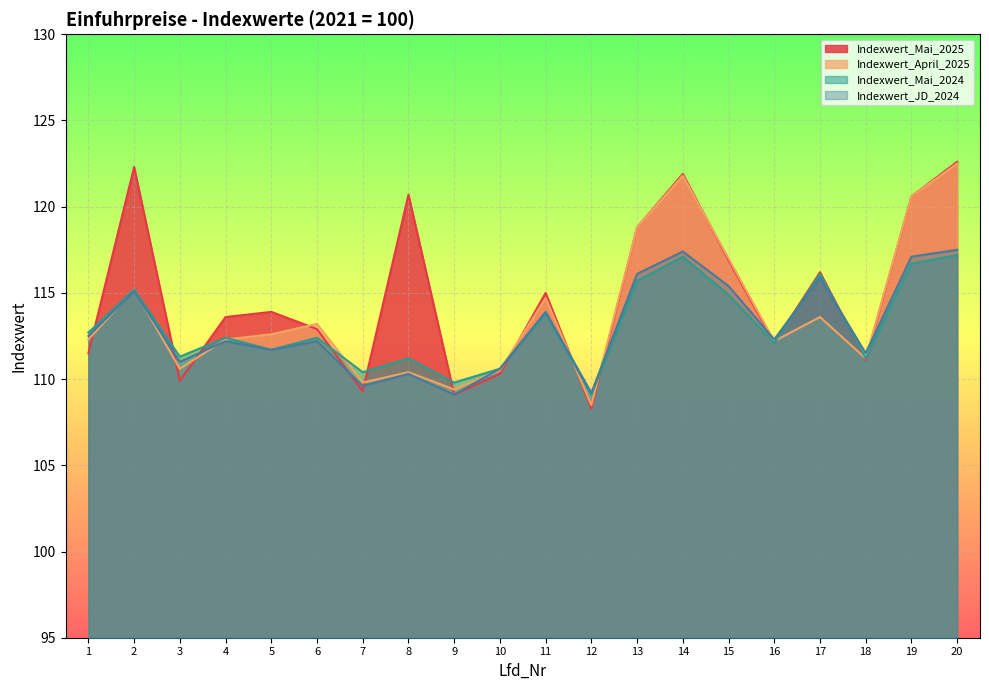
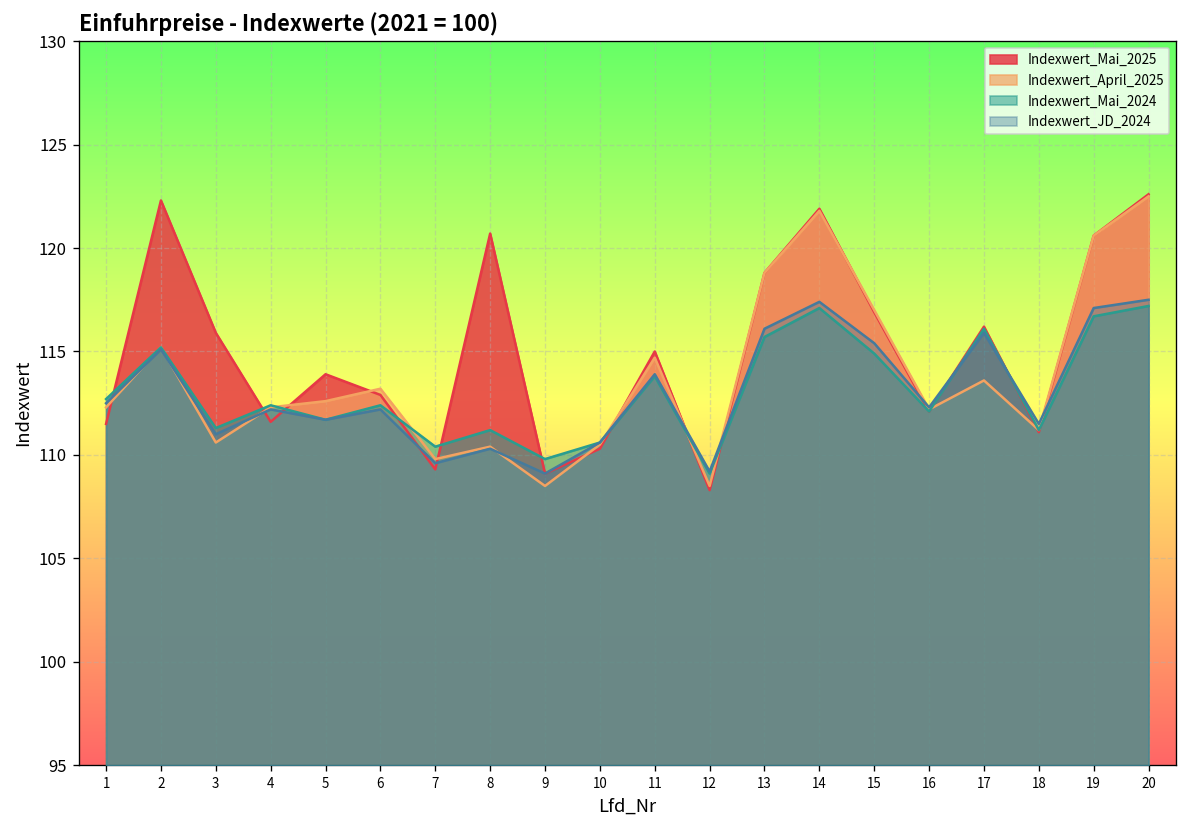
  {
    "Indexwert_Mai_2025": {
      "1": 111.5,
      "2": 122.3,
-     "3": 109.9,
-     "4": 113.6,
+     "3": 115.9,
+     "4": 111.6,
      "5": 113.9,
      "6": 112.9,
      "7": 109.3,
      "8": 120.7,
      "10": 110.3,
      "11": 115.0,
      "12": 108.3
    },
    "Indexwert_April_2025": {
      "1": 112.3,
      "3": 110.6,
      "5": 112.6,
      "6": 113.2,
      "7": 109.8,
-     "9": 109.4,
+     "9": 108.5,
      "11": 114.7,
      "12": 108.5,
      "17": 113.6
    }
  }
